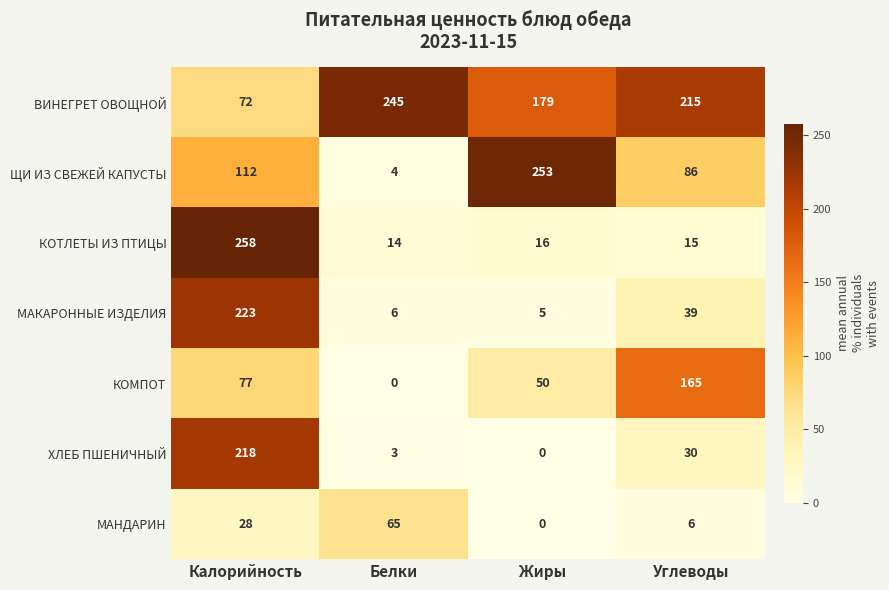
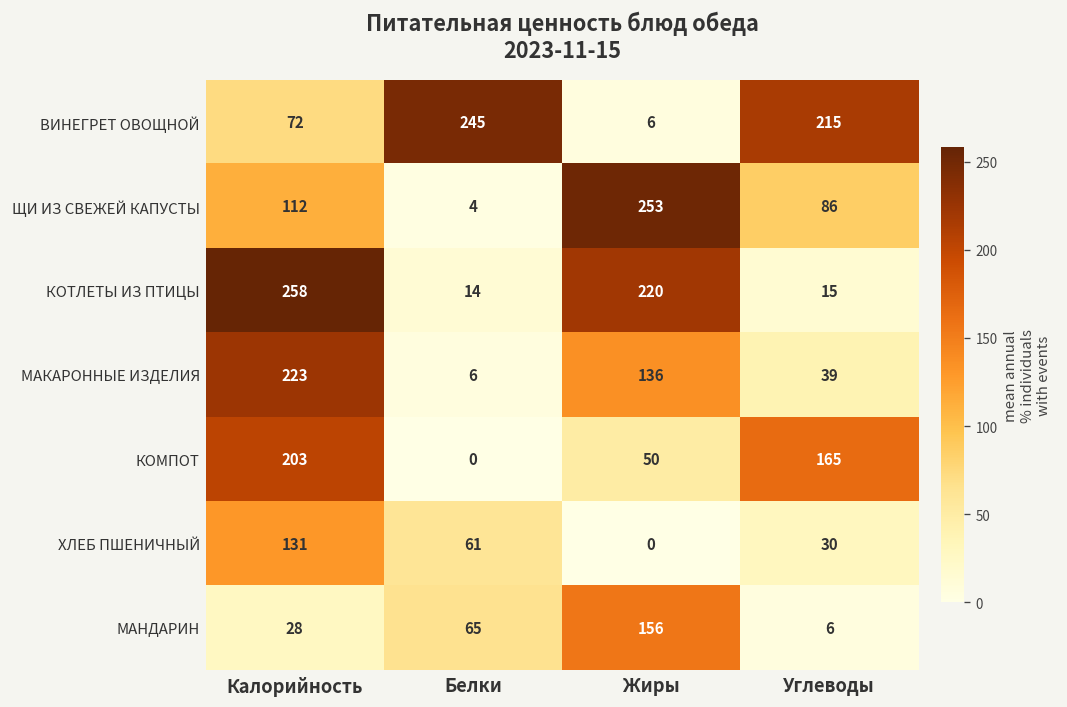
  {
    "ВИНЕГРЕТ ОВОЩНОЙ": {
      "Калорийность": 72,
      "Белки": 245,
-     "Жиры": 179,
+     "Жиры": 6,
      "Углеводы": 215
    },
    "ЩИ ИЗ СВЕЖЕЙ КАПУСТЫ": {
      "Калорийность": 112,
      "Белки": 4,
      "Жиры": 253,
      "Углеводы": 86
    },
    "КОТЛЕТЫ ИЗ ПТИЦЫ": {
      "Калорийность": 258,
      "Белки": 14,
-     "Жиры": 16,
+     "Жиры": 220,
      "Углеводы": 15
    },
    "МАКАРОННЫЕ ИЗДЕЛИЯ": {
      "Калорийность": 223,
      "Белки": 6,
-     "Жиры": 5,
+     "Жиры": 136,
      "Углеводы": 39
    },
    "КОМПОТ": {
-     "Калорийность": 77,
+     "Калорийность": 203,
      "Белки": 0,
      "Жиры": 50,
      "Углеводы": 165
    },
    "ХЛЕБ ПШЕНИЧНЫЙ": {
-     "Калорийность": 218,
-     "Белки": 3,
+     "Калорийность": 131,
+     "Белки": 61,
      "Жиры": 0,
      "Углеводы": 30
    },
    "МАНДАРИН": {
      "Калорийность": 28,
      "Белки": 65,
-     "Жиры": 0,
+     "Жиры": 156,
      "Углеводы": 6
    }
  }
